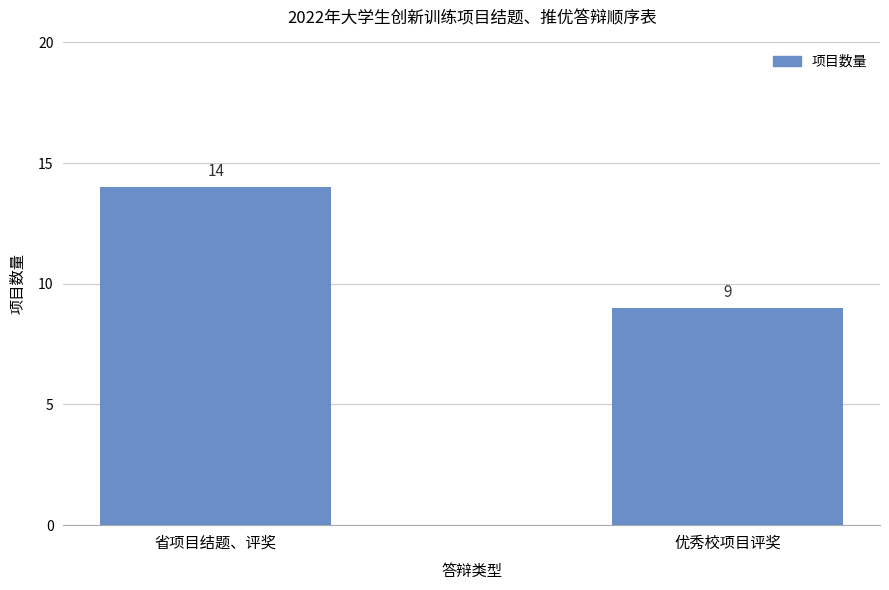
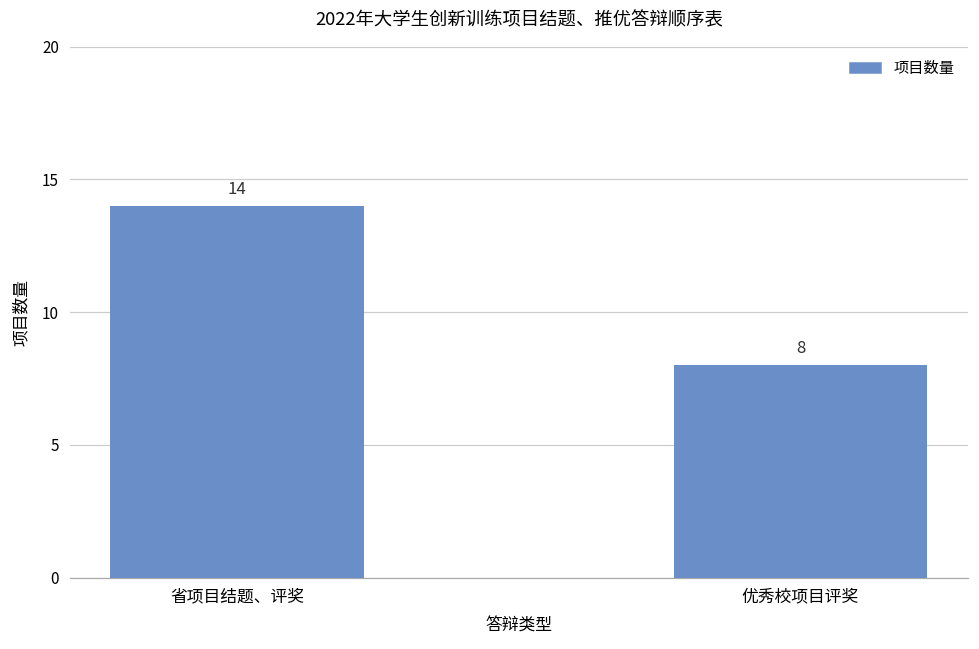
  {
    "省项目结题、评奖": 14,
-   "优秀校项目评奖": 9
+   "优秀校项目评奖": 8
  }
